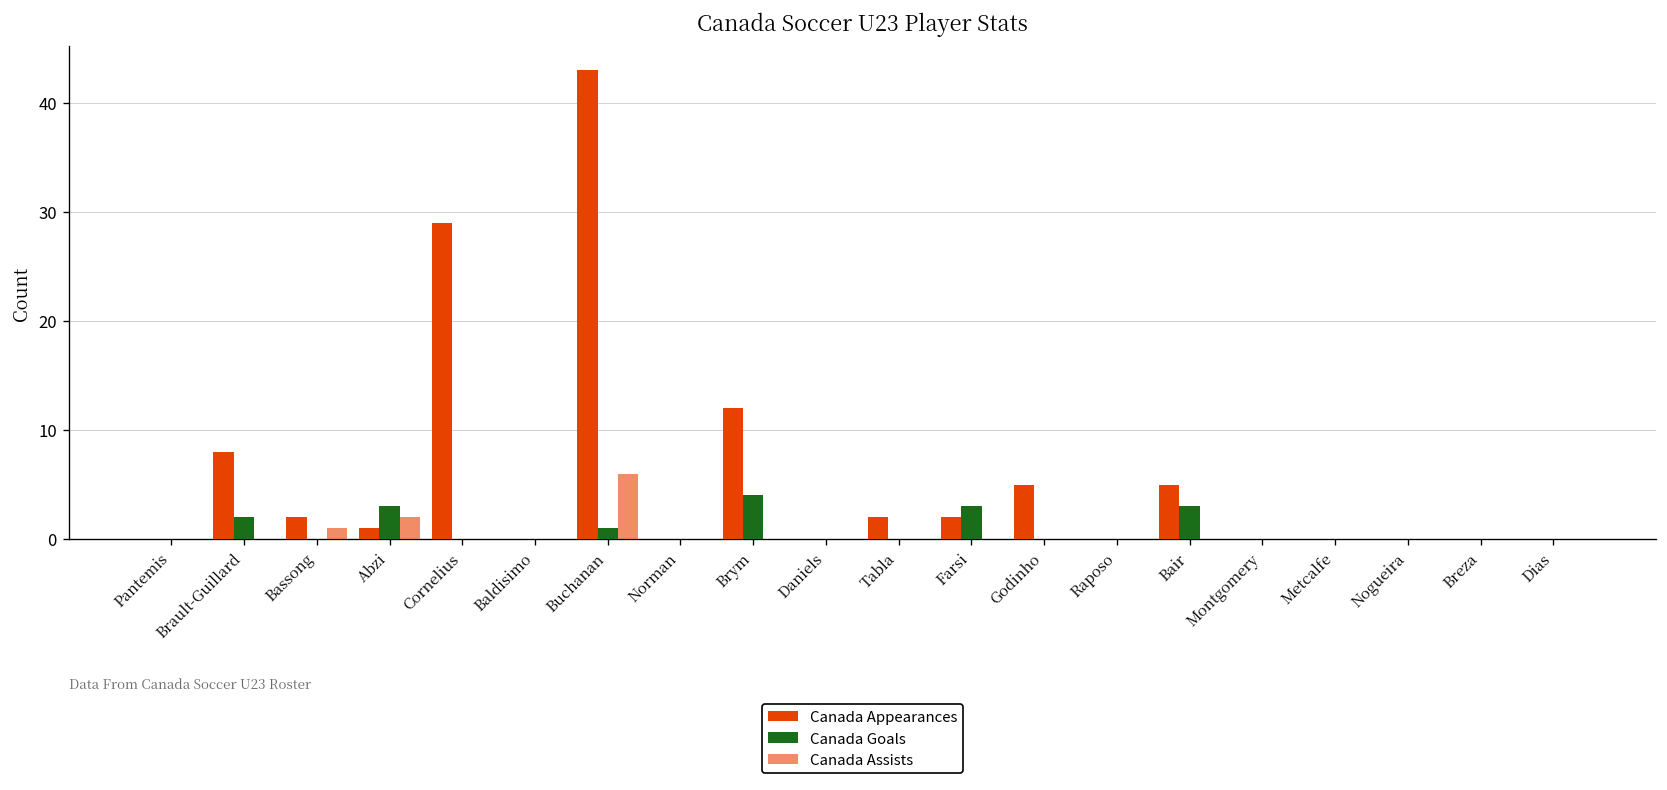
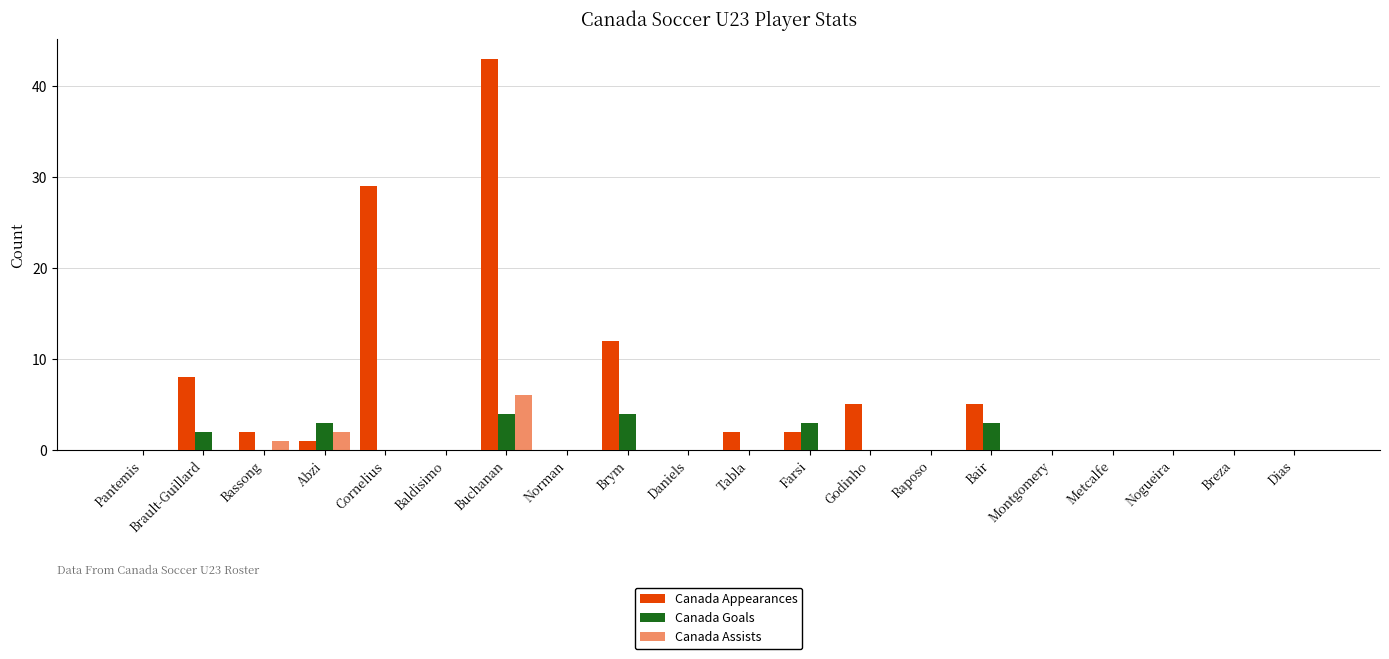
  {
    "Canada Goals": {
      "Pantemis": 0,
      "Brault-Guillard": 2,
      "Bassong": 0,
      "Abzi": 3,
      "Cornelius": 0,
      "Baldisimo": 0,
-     "Buchanan": 1,
+     "Buchanan": 4,
      "Norman": 0,
      "Brym": 4,
      "Daniels": 0,
      "Tabla": 0,
      "Farsi": 3,
      "Godinho": 0,
      "Raposo": 0,
      "Bair": 3,
      "Montgomery": 0,
      "Metcalfe": 0,
      "Nogueira": 0,
      "Breza": 0,
      "Dias": 0
    }
  }
